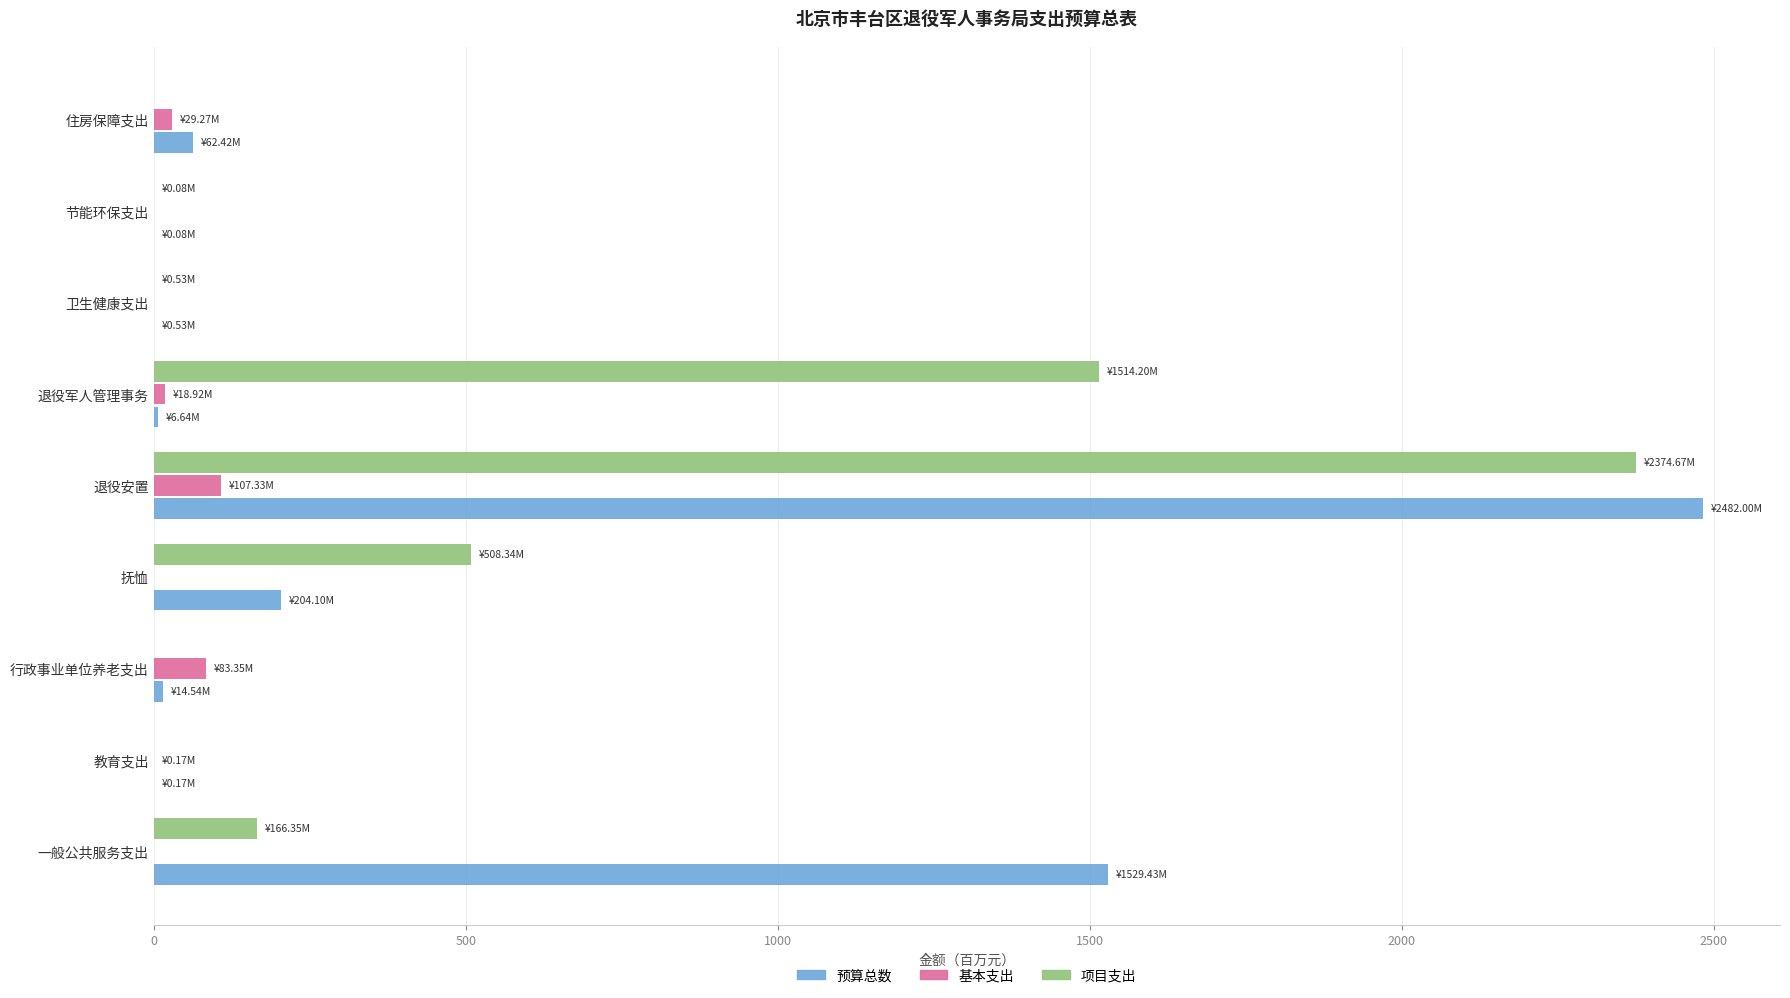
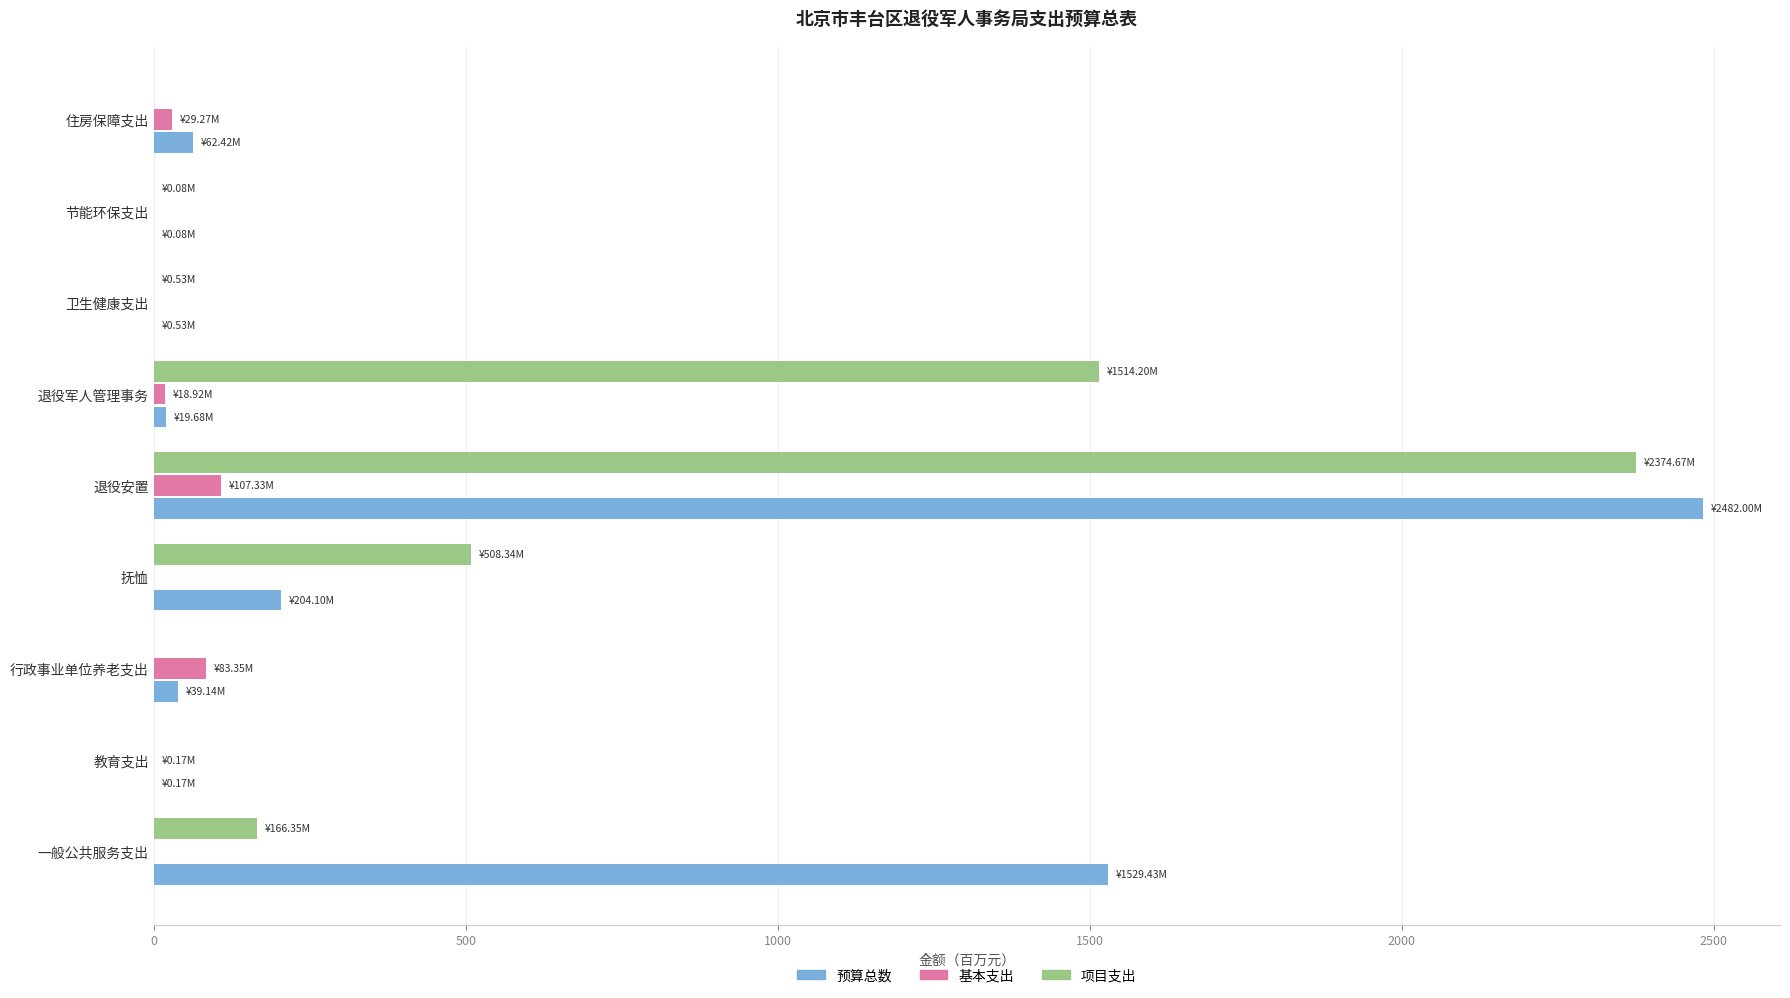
  {
    "预算总数": {
      "住房保障支出": "¥62.42M",
      "节能环保支出": "¥0.08M",
      "卫生健康支出": "¥0.53M",
-     "退役军人管理事务": "¥6.64M",
+     "退役军人管理事务": "¥19.68M",
      "退役安置": "¥2482.00M",
      "抚恤": "¥204.10M",
-     "行政事业单位养老支出": "¥14.54M",
+     "行政事业单位养老支出": "¥39.14M",
      "教育支出": "¥0.17M",
      "一般公共服务支出": "¥1529.43M"
    },
    "基本支出": {
      "住房保障支出": "¥29.27M",
      "退役军人管理事务": "¥18.92M",
      "退役安置": "¥107.33M",
      "行政事业单位养老支出": "¥83.35M",
      "教育支出": "¥0.17M"
    },
    "项目支出": {
      "节能环保支出": "¥0.08M",
      "卫生健康支出": "¥0.53M",
      "退役军人管理事务": "¥1514.20M",
      "退役安置": "¥2374.67M",
      "抚恤": "¥508.34M",
      "一般公共服务支出": "¥166.35M"
    }
  }
